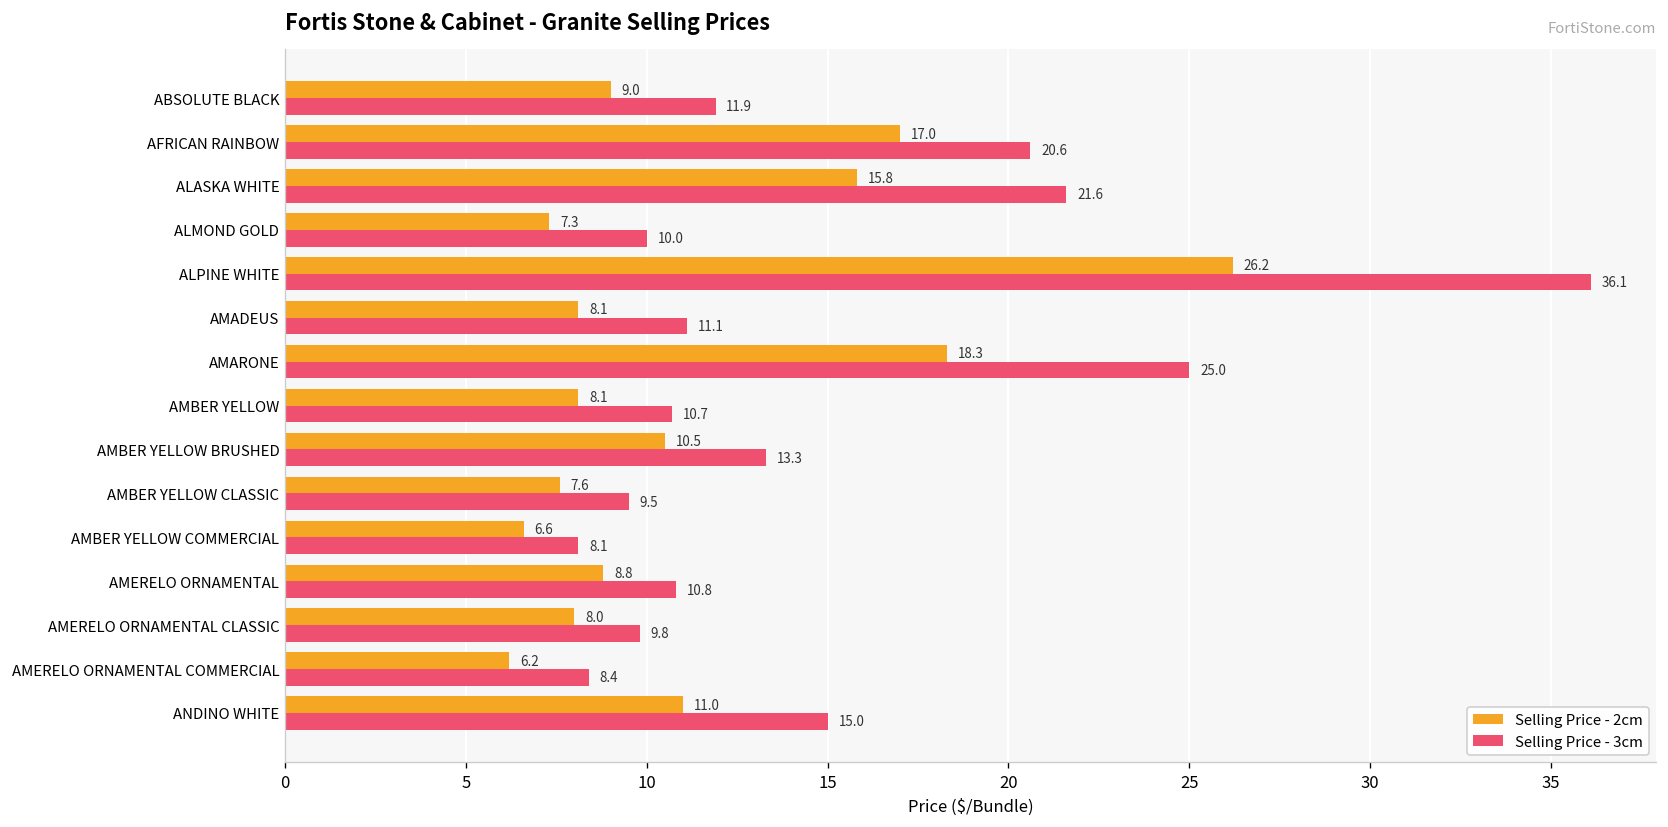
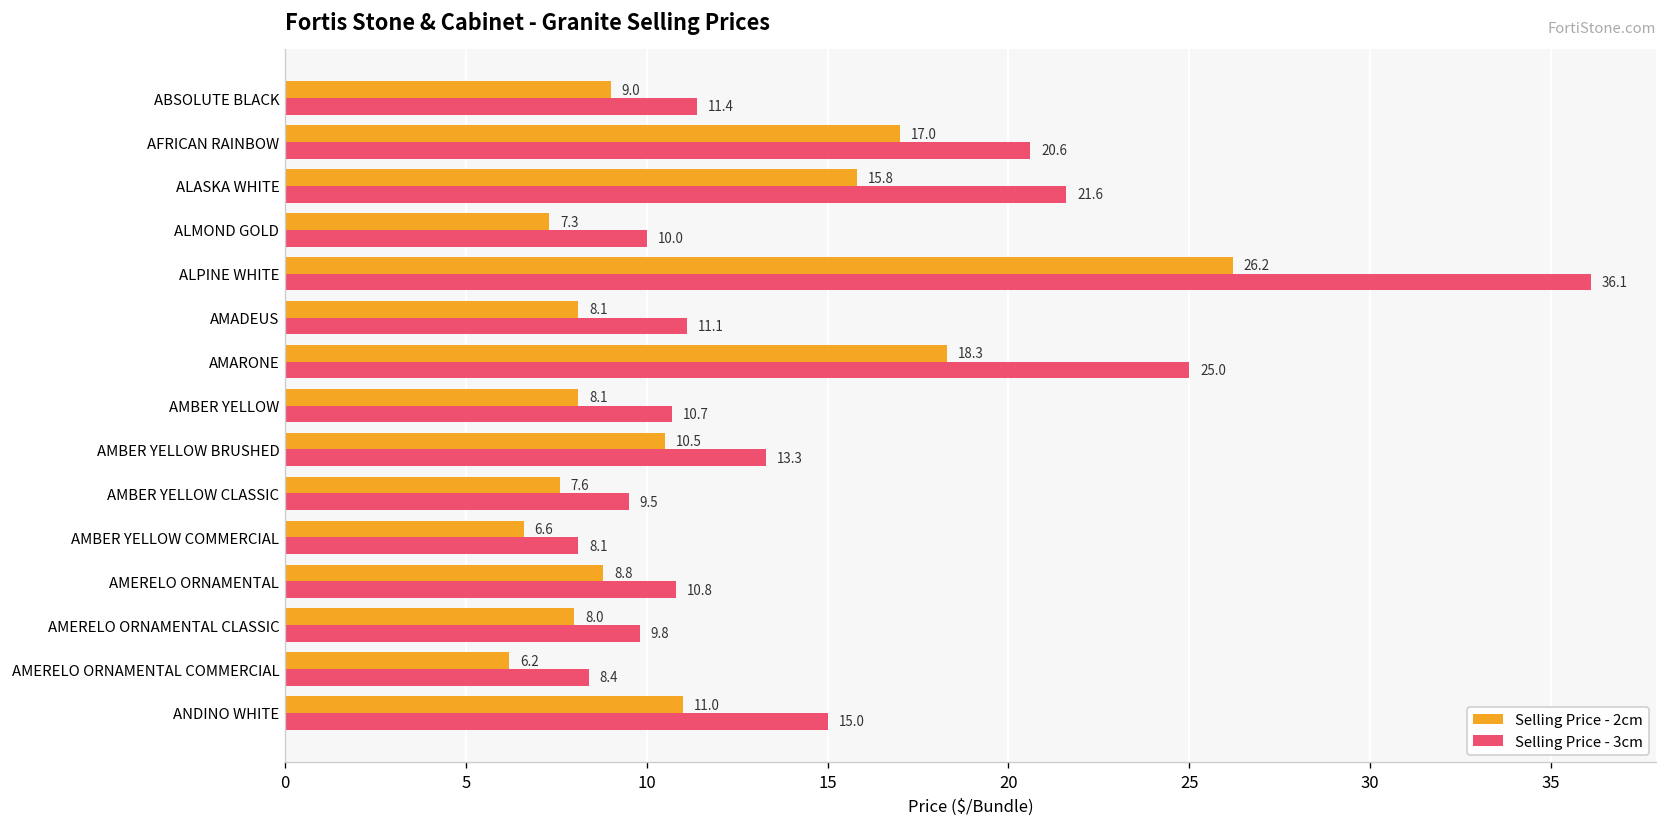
  {
    "Selling Price - 2cm": {
      "ABSOLUTE BLACK": 9.0,
      "AFRICAN RAINBOW": 17.0,
      "ALASKA WHITE": 15.8,
      "ALMOND GOLD": 7.3,
      "ALPINE WHITE": 26.2,
      "AMADEUS": 8.1,
      "AMARONE": 18.3,
      "AMBER YELLOW": 8.1,
      "AMBER YELLOW BRUSHED": 10.5,
      "AMBER YELLOW CLASSIC": 7.6,
      "AMBER YELLOW COMMERCIAL": 6.6,
      "AMERELO ORNAMENTAL": 8.8,
      "AMERELO ORNAMENTAL CLASSIC": 8.0,
      "AMERELO ORNAMENTAL COMMERCIAL": 6.2,
      "ANDINO WHITE": 11.0
    },
    "Selling Price - 3cm": {
-     "ABSOLUTE BLACK": 11.9,
+     "ABSOLUTE BLACK": 11.4,
      "AFRICAN RAINBOW": 20.6,
      "ALASKA WHITE": 21.6,
      "ALMOND GOLD": 10.0,
      "ALPINE WHITE": 36.1,
      "AMADEUS": 11.1,
      "AMARONE": 25.0,
      "AMBER YELLOW": 10.7,
      "AMBER YELLOW BRUSHED": 13.3,
      "AMBER YELLOW CLASSIC": 9.5,
      "AMBER YELLOW COMMERCIAL": 8.1,
      "AMERELO ORNAMENTAL": 10.8,
      "AMERELO ORNAMENTAL CLASSIC": 9.8,
      "AMERELO ORNAMENTAL COMMERCIAL": 8.4,
      "ANDINO WHITE": 15.0
    }
  }
